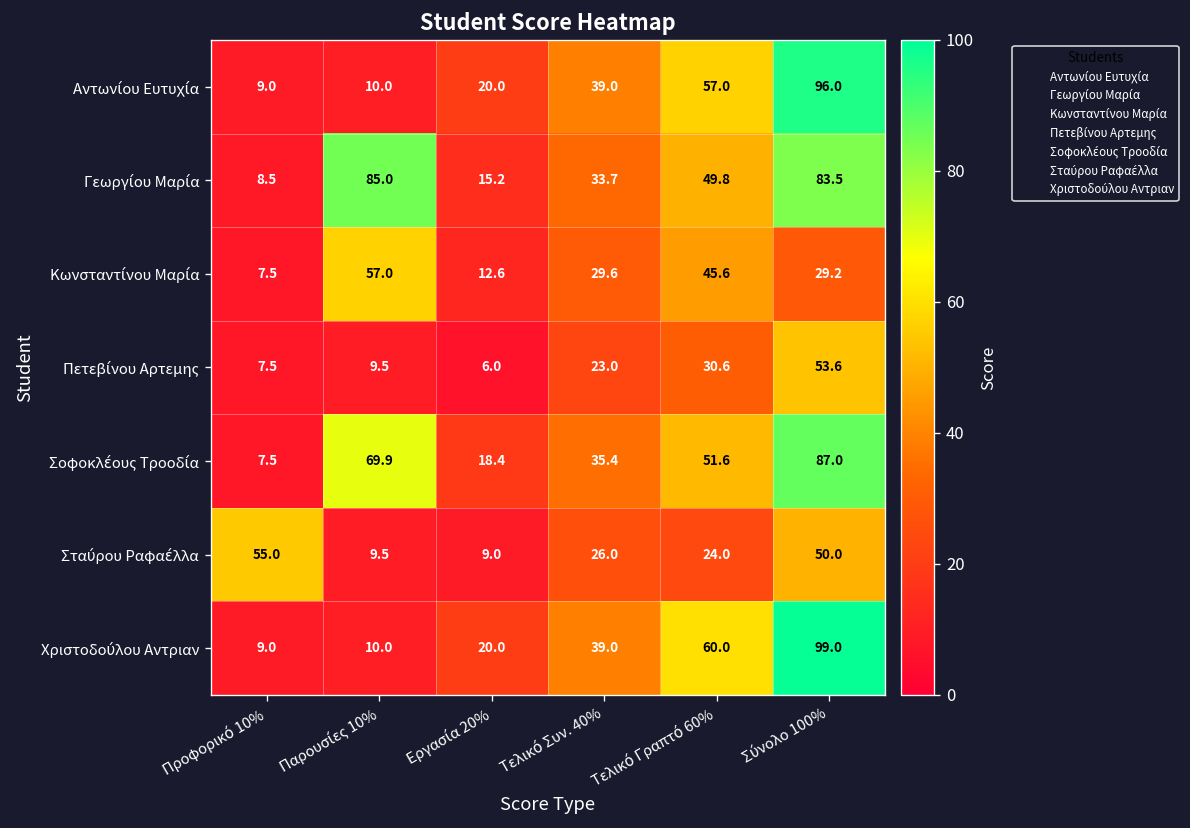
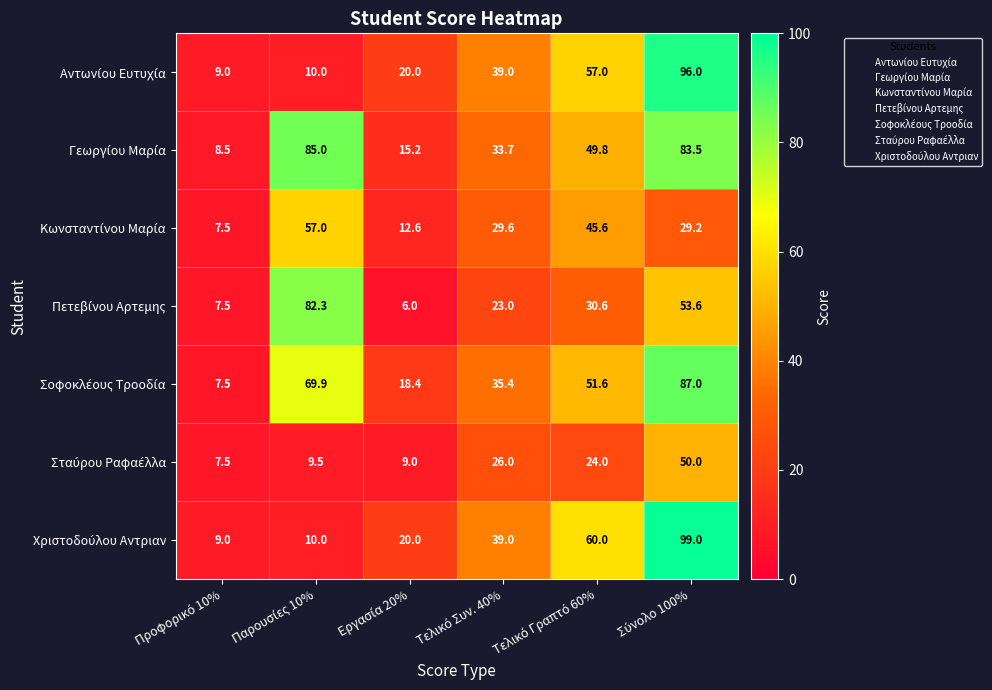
  {
    "Πετεβίνου Αρτεμης": {
-     "Παρουσίες 10%": 9.5
+     "Παρουσίες 10%": 82.3
    },
    "Σταύρου Ραφαέλλα": {
-     "Προφορικό 10%": 55.0
+     "Προφορικό 10%": 7.5
    }
  }
